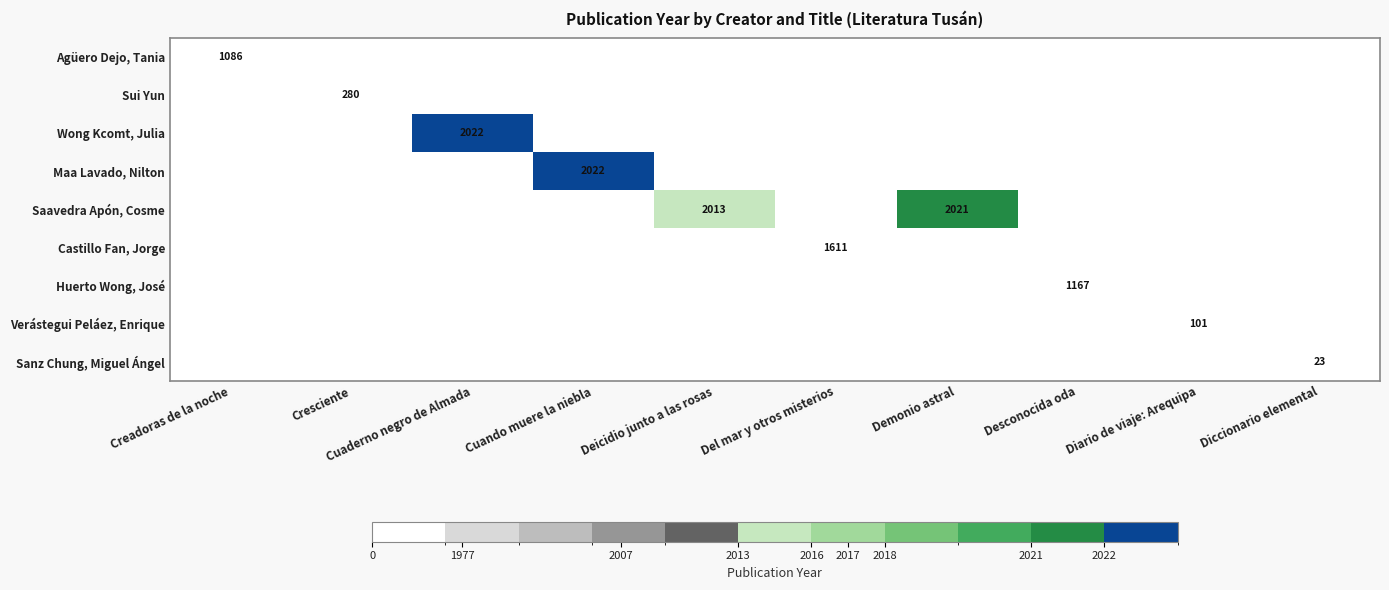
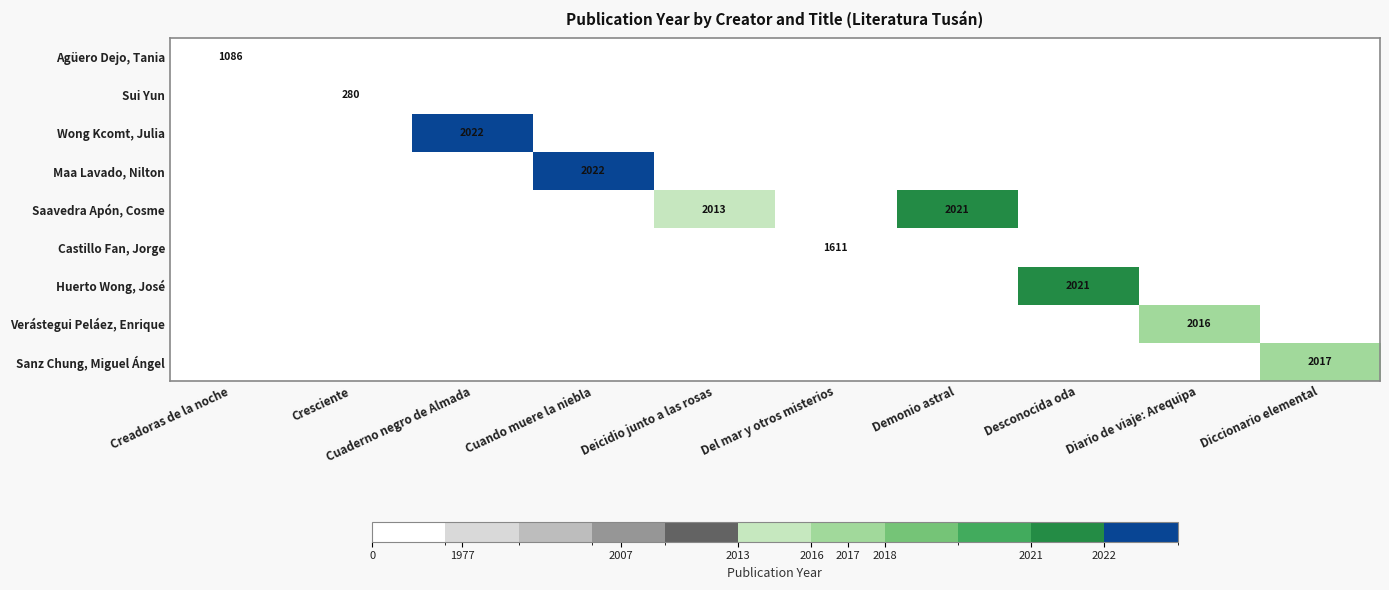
  {
    "Agüero Dejo, Tania": {
      "Creadoras de la noche": 1086
    },
    "Sui Yun": {
      "Cresciente": 280
    },
    "Wong Kcomt, Julia": {
      "Cuaderno negro de Almada": 2022
    },
    "Maa Lavado, Nilton": {
      "Cuando muere la niebla": 2022
    },
    "Saavedra Apón, Cosme": {
      "Deicidio junto a las rosas": 2013,
      "Demonio astral": 2021
    },
    "Castillo Fan, Jorge": {
      "Del mar y otros misterios": 1611
    },
    "Huerto Wong, José": {
-     "Desconocida oda": 1167
+     "Desconocida oda": 2021
    },
    "Verástegui Peláez, Enrique": {
-     "Diario de viaje: Arequipa": 101
+     "Diario de viaje: Arequipa": 2016
    },
    "Sanz Chung, Miguel Ángel": {
-     "Diccionario elemental": 23
+     "Diccionario elemental": 2017
    }
  }
